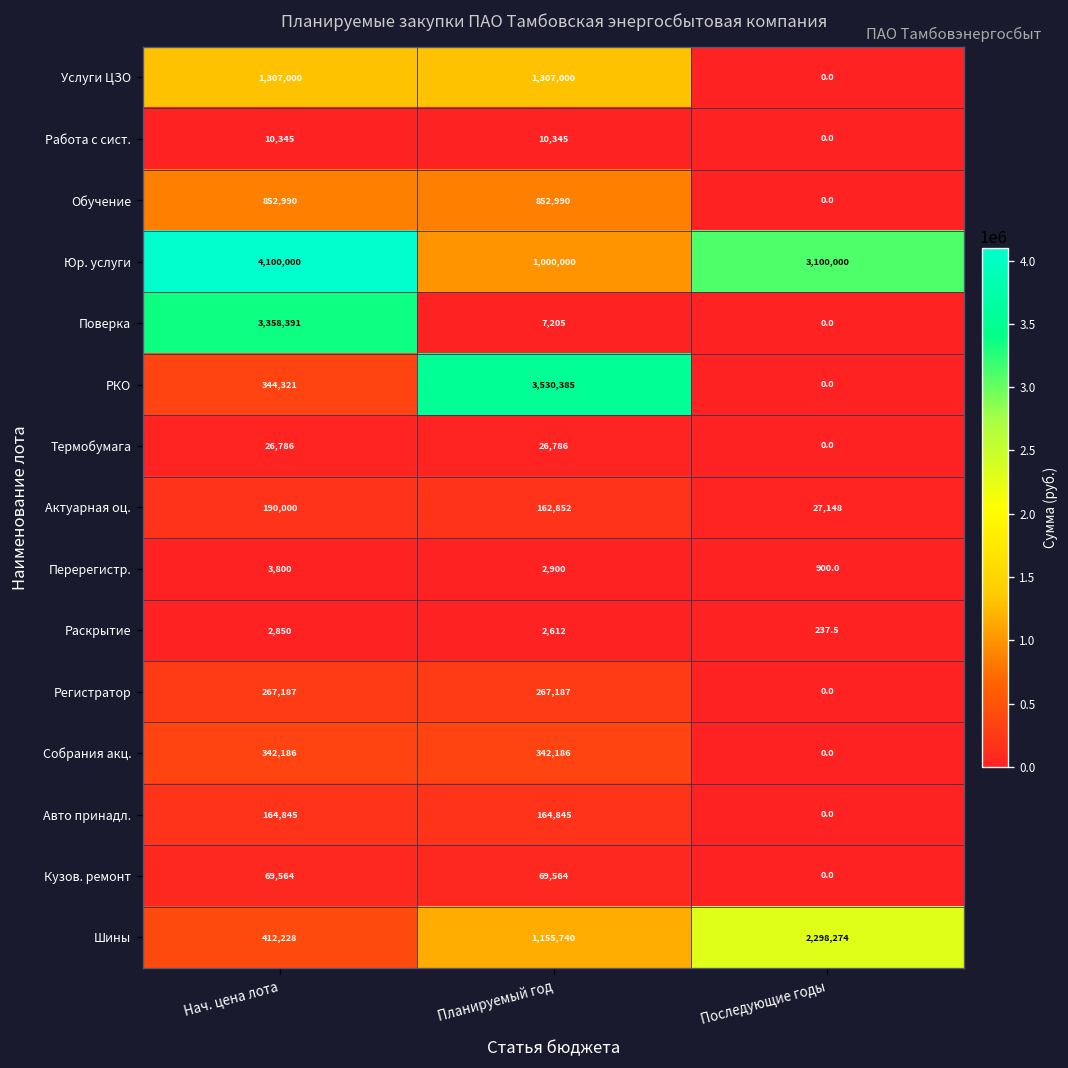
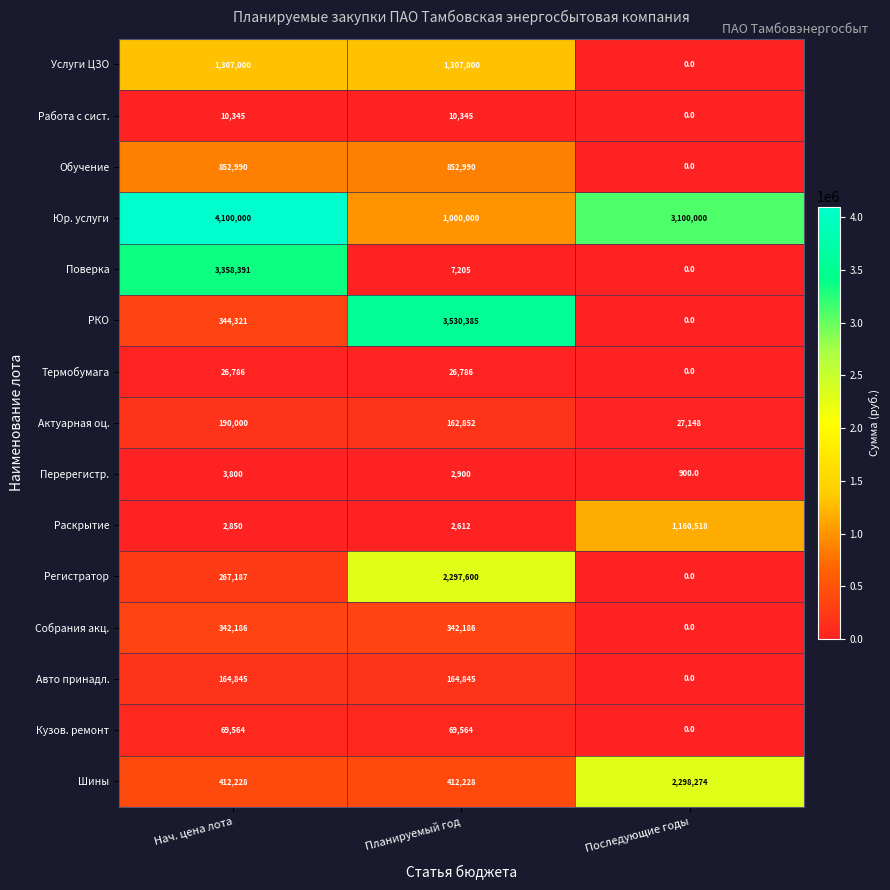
  {
    "Услуги ЦЗО": {
      "Нач. цена лота": "1,307,000",
      "Планируемый год": "1,307,000",
      "Последующие годы": "0.0"
    },
    "Работа с сист.": {
      "Нач. цена лота": "10,345",
      "Планируемый год": "10,345",
      "Последующие годы": "0.0"
    },
    "Обучение": {
      "Нач. цена лота": "852,990",
      "Планируемый год": "852,990",
      "Последующие годы": "0.0"
    },
    "Юр. услуги": {
      "Нач. цена лота": "4,100,000",
      "Планируемый год": "1,000,000",
      "Последующие годы": "3,100,000"
    },
    "Поверка": {
      "Нач. цена лота": "3,358,391",
      "Планируемый год": "7,205",
      "Последующие годы": "0.0"
    },
    "РКО": {
      "Нач. цена лота": "344,321",
      "Планируемый год": "3,530,385",
      "Последующие годы": "0.0"
    },
    "Термобумага": {
      "Нач. цена лота": "26,786",
      "Планируемый год": "26,786",
      "Последующие годы": "0.0"
    },
    "Актуарная оц.": {
      "Нач. цена лота": "190,000",
      "Планируемый год": "162,852",
      "Последующие годы": "27,148"
    },
    "Перерегистр.": {
      "Нач. цена лота": "3,800",
      "Планируемый год": "2,900",
      "Последующие годы": "900.0"
    },
    "Раскрытие": {
      "Нач. цена лота": "2,850",
      "Планируемый год": "2,612",
-     "Последующие годы": "237.5"
+     "Последующие годы": "1,160,518"
    },
    "Регистратор": {
      "Нач. цена лота": "267,187",
-     "Планируемый год": "267,187",
+     "Планируемый год": "2,297,600",
      "Последующие годы": "0.0"
    },
    "Собрания акц.": {
      "Нач. цена лота": "342,186",
      "Планируемый год": "342,186",
      "Последующие годы": "0.0"
    },
    "Авто принадл.": {
      "Нач. цена лота": "164,845",
      "Планируемый год": "164,845",
      "Последующие годы": "0.0"
    },
    "Кузов. ремонт": {
      "Нач. цена лота": "69,564",
      "Планируемый год": "69,564",
      "Последующие годы": "0.0"
    },
    "Шины": {
      "Нач. цена лота": "412,228",
-     "Планируемый год": "1,155,740",
+     "Планируемый год": "412,228",
      "Последующие годы": "2,298,274"
    }
  }
